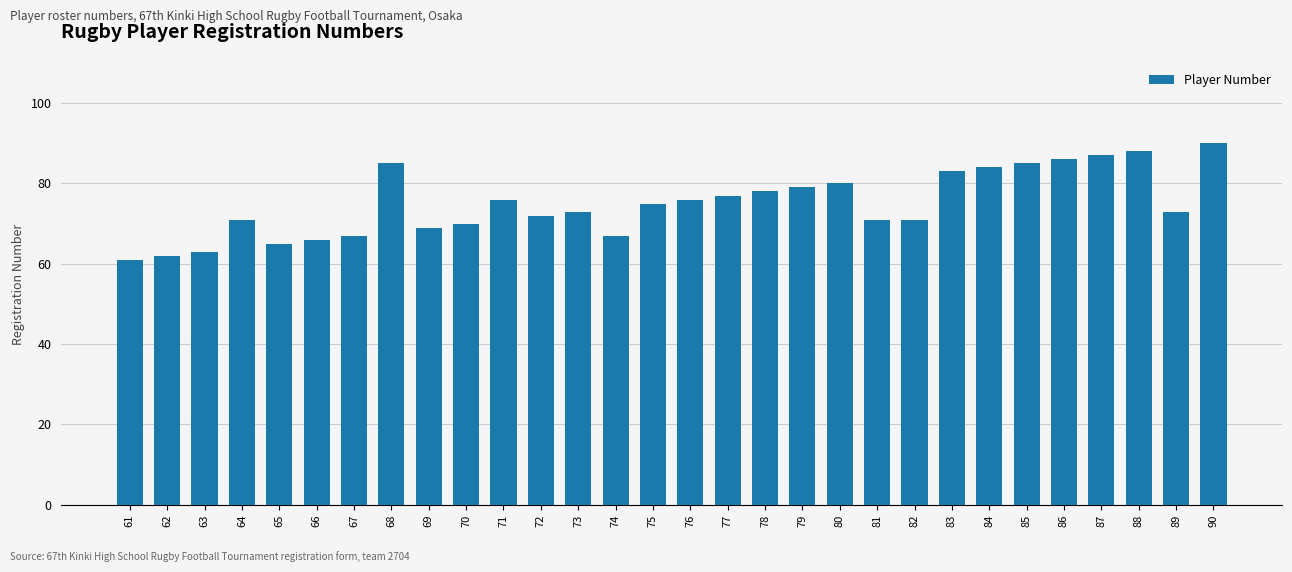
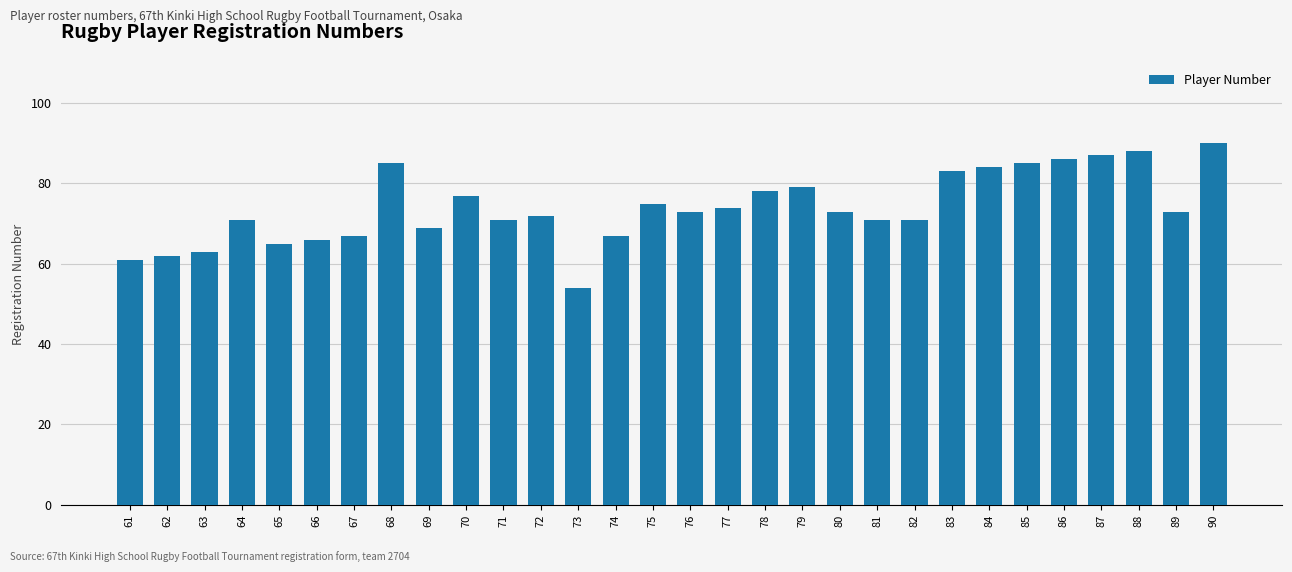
  {
    "61": 61,
    "62": 62,
    "63": 63,
    "64": 71,
    "65": 65,
    "66": 66,
    "67": 67,
    "68": 85,
    "69": 69,
-   "70": 70,
-   "71": 76,
+   "70": 77,
+   "71": 71,
    "72": 72,
-   "73": 73,
+   "73": 54,
    "74": 67,
    "75": 75,
-   "76": 76,
-   "77": 77,
+   "76": 73,
+   "77": 74,
    "78": 78,
    "79": 79,
-   "80": 80,
+   "80": 73,
    "81": 71,
    "82": 71,
    "83": 83,
    "84": 84,
    "85": 85,
    "86": 86,
    "87": 87,
    "88": 88,
    "89": 73,
    "90": 90
  }
